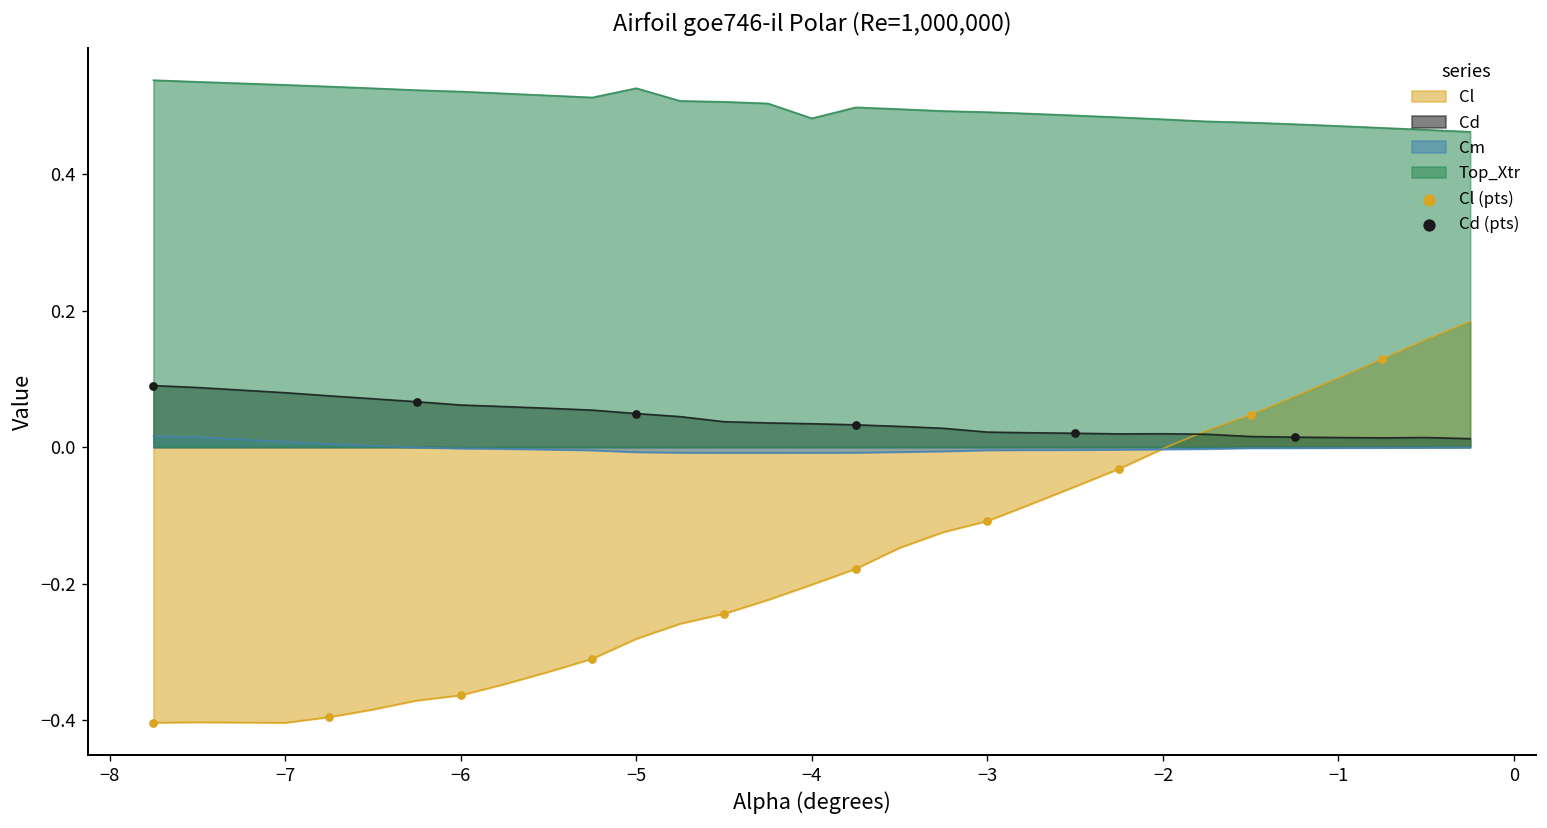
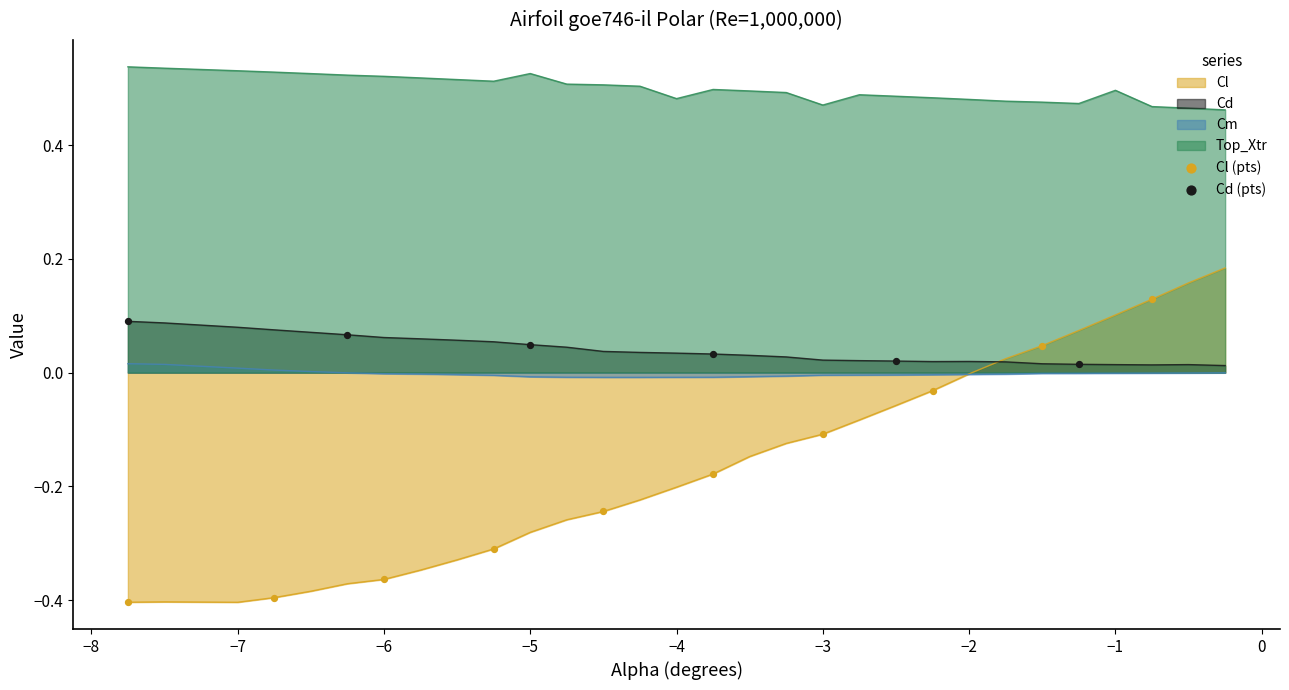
  {
    "Top_Xtr": {
      "−7": 0.53,
      "−6": 0.52,
      "−5": 0.53,
      "−4": 0.48,
-     "−3": 0.49,
+     "−3": 0.47,
      "−2": 0.48,
-     "−1": 0.47
+     "−1": 0.50
    }
  }
